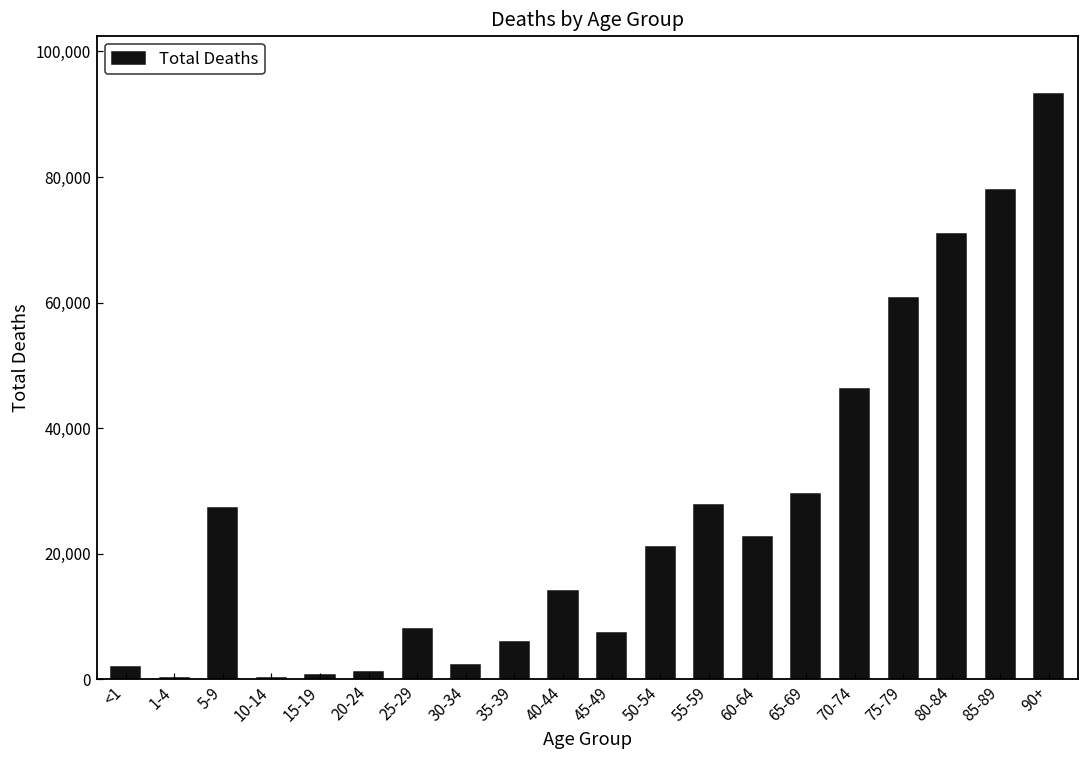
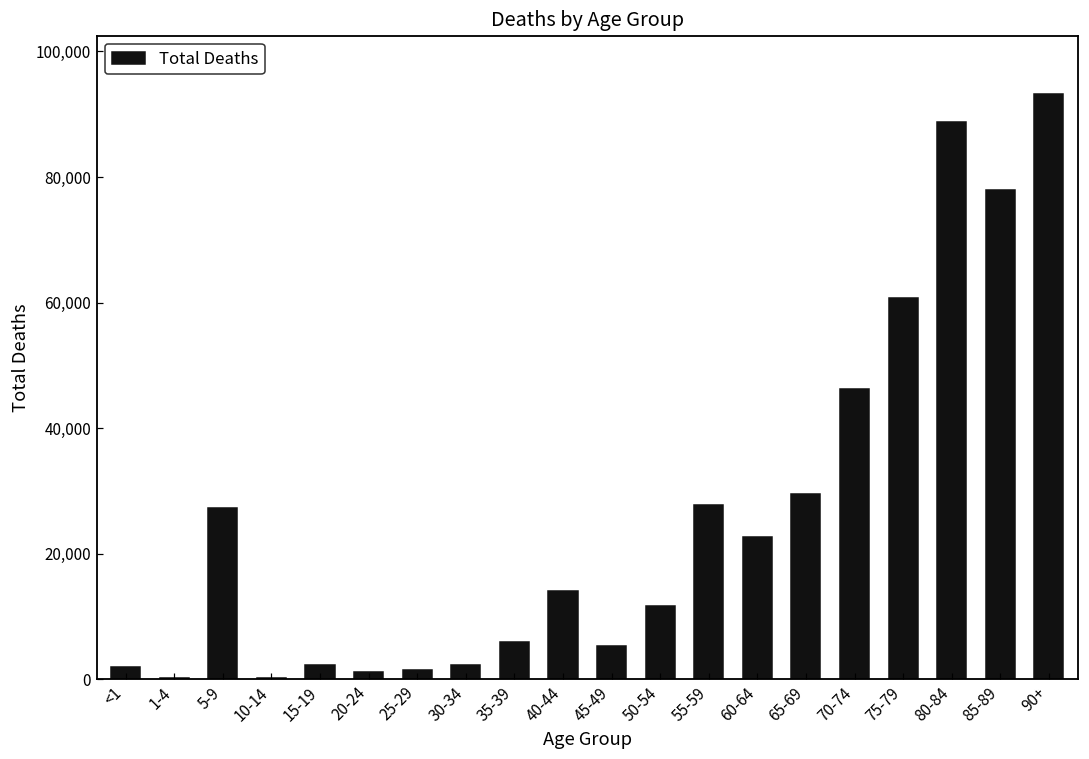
  {
    "<1": "2,000",
    "5-9": "27,000",
-   "15-19": "1,000",
+   "15-19": "2,000",
    "20-24": "1,000",
-   "25-29": "8,000",
+   "25-29": "1,000",
    "30-34": "2,000",
    "35-39": "6,000",
    "40-44": "14,000",
-   "45-49": "7,000",
-   "50-54": "21,000",
+   "45-49": "5,000",
+   "50-54": "12,000",
    "55-59": "28,000",
    "60-64": "23,000",
    "65-69": "30,000",
    "70-74": "46,000",
    "75-79": "61,000",
-   "80-84": "71,000",
+   "80-84": "89,000",
    "85-89": "78,000",
    "90+": "93,000"
  }
